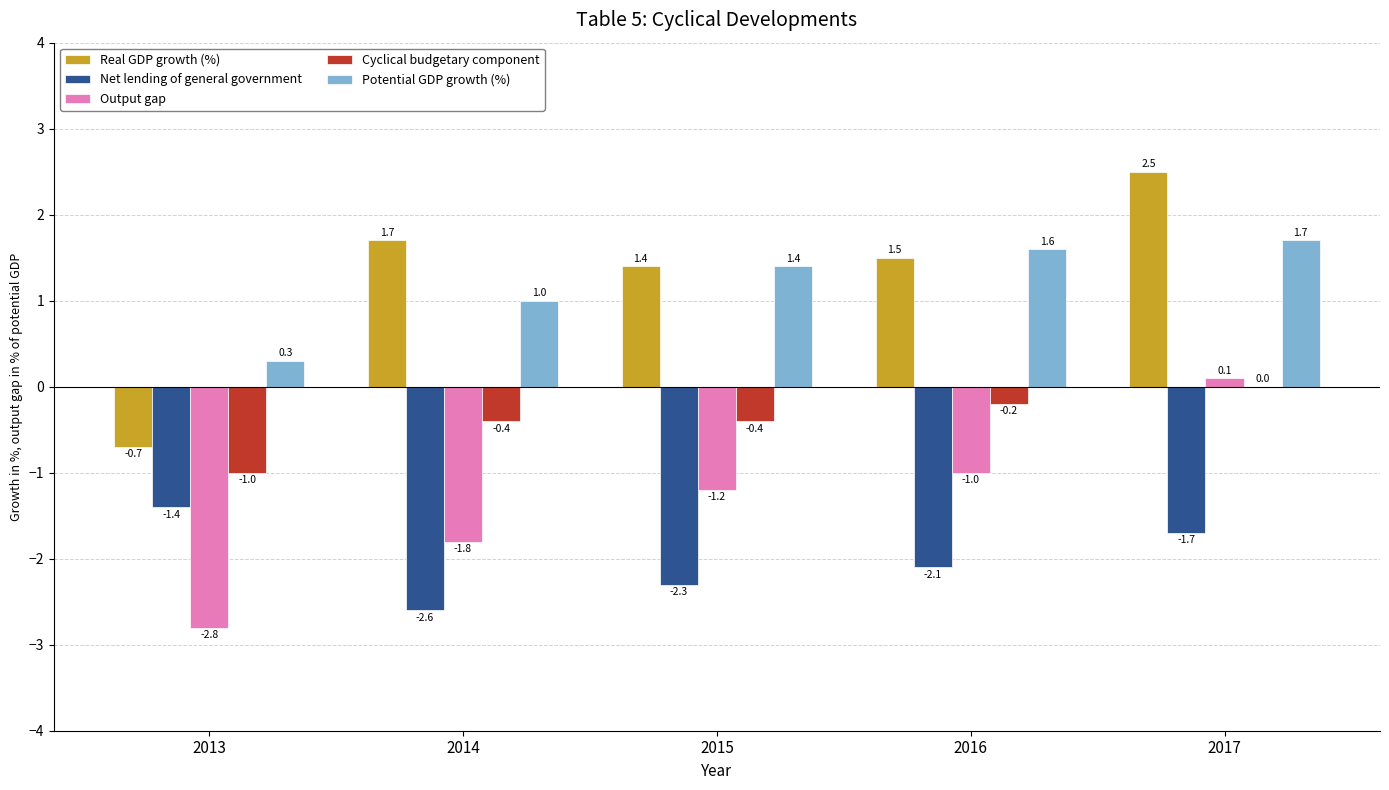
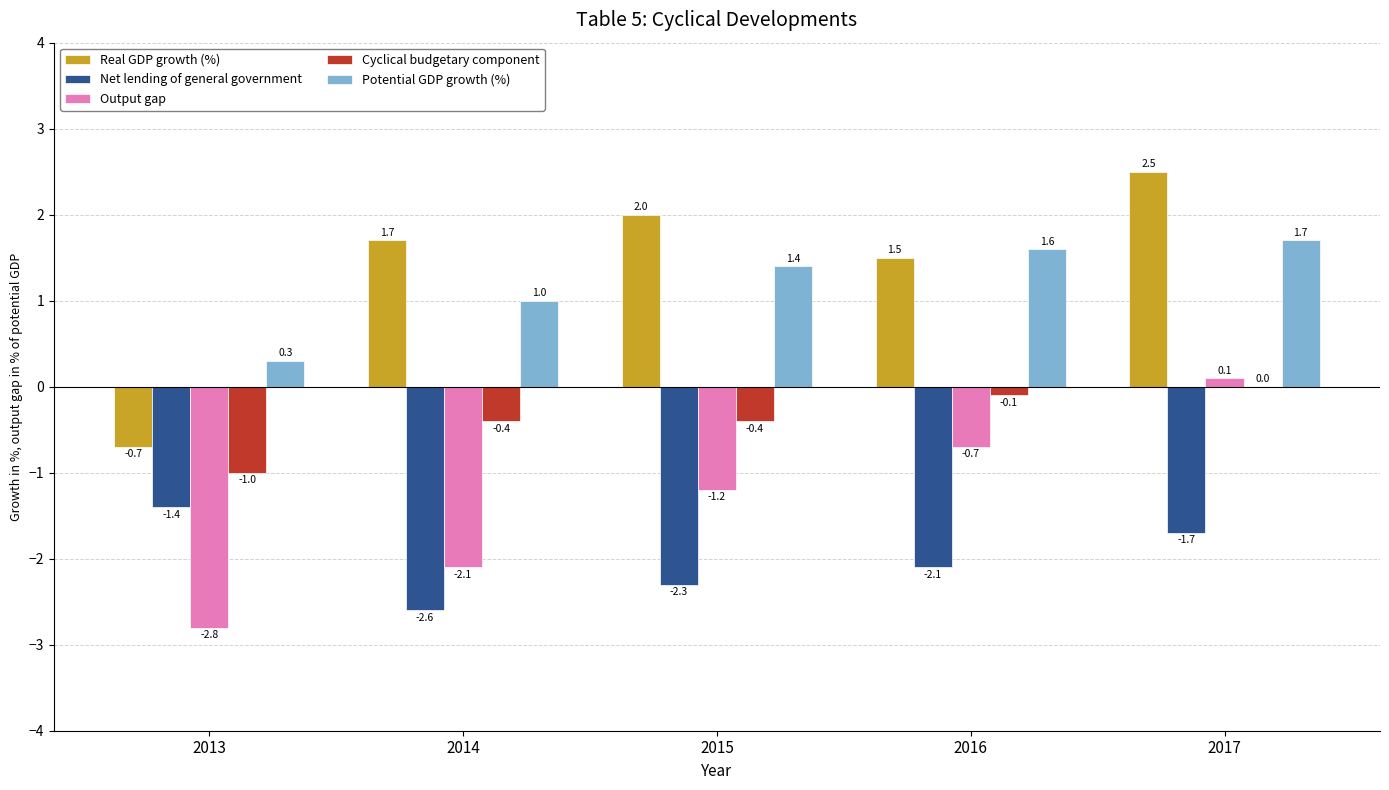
  {
    "Real GDP growth (%)": {
      "2013": -0.7,
      "2014": 1.7,
-     "2015": 1.4,
+     "2015": 2.0,
      "2016": 1.5,
      "2017": 2.5
    },
    "Net lending of general government": {
      "2013": -1.4,
      "2014": -2.6,
      "2015": -2.3,
      "2016": -2.1,
      "2017": -1.7
    },
    "Output gap": {
      "2013": -2.8,
-     "2014": -1.8,
+     "2014": -2.1,
      "2015": -1.2,
-     "2016": -1.0,
+     "2016": -0.7,
      "2017": 0.1
    },
    "Cyclical budgetary component": {
      "2013": -1.0,
      "2014": -0.4,
      "2015": -0.4,
-     "2016": -0.2,
+     "2016": -0.1,
      "2017": 0.0
    },
    "Potential GDP growth (%)": {
      "2013": 0.3,
      "2014": 1.0,
      "2015": 1.4,
      "2016": 1.6,
      "2017": 1.7
    }
  }
